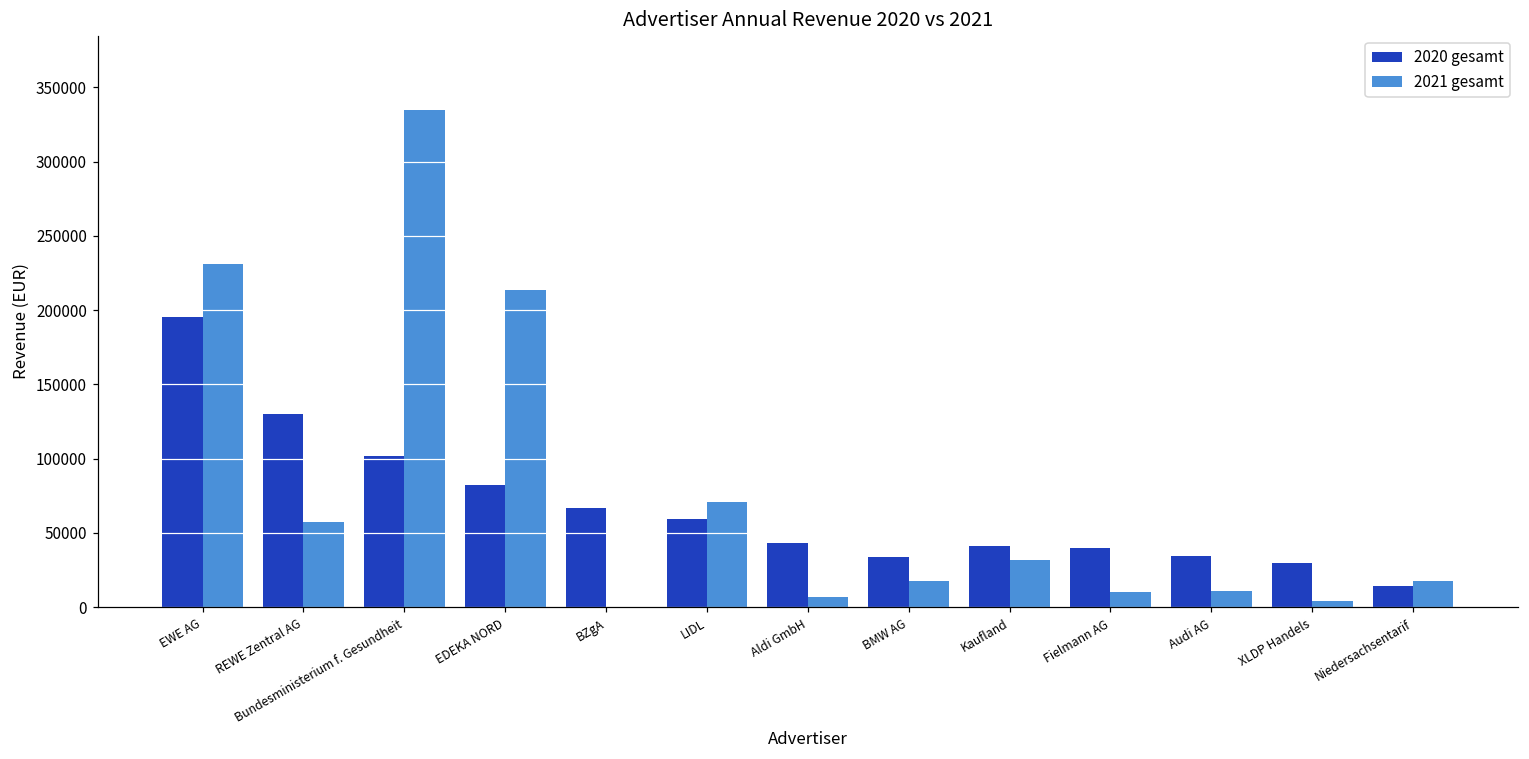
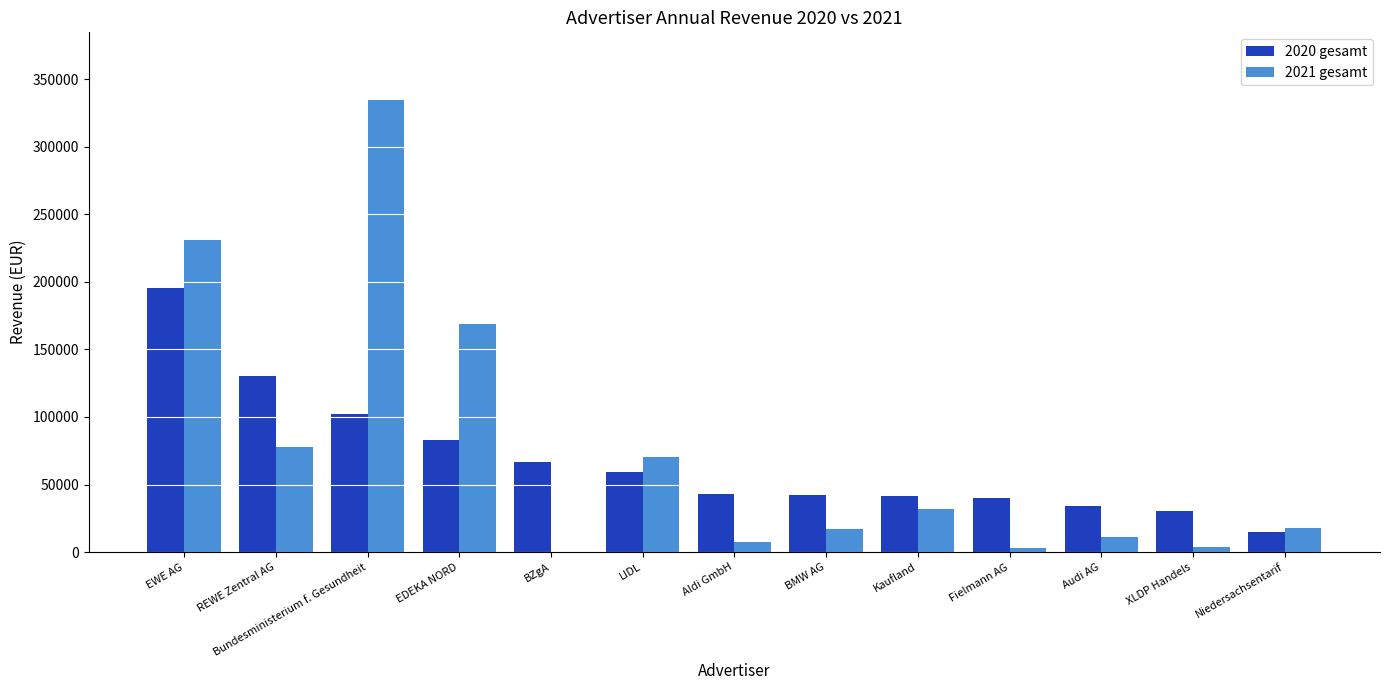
  {
    "2020 gesamt": {
      "EWE AG": 196000,
      "REWE Zentral AG": 130000,
      "Bundesministerium f. Gesundheit": 102000,
      "EDEKA NORD": 83000,
      "BZgA": 67000,
      "LIDL": 60000,
      "Aldi GmbH": 43000,
-     "BMW AG": 34000,
+     "BMW AG": 42000,
      "Kaufland": 42000,
      "Fielmann AG": 40000,
      "Audi AG": 34000,
      "XLDP Handels": 30000,
      "Niedersachsentarif": 15000
    },
    "2021 gesamt": {
      "EWE AG": 231000,
-     "REWE Zentral AG": 57000,
+     "REWE Zentral AG": 78000,
      "Bundesministerium f. Gesundheit": 335000,
-     "EDEKA NORD": 214000,
+     "EDEKA NORD": 169000,
      "BZgA": 0,
      "LIDL": 71000,
      "Aldi GmbH": 7000,
      "BMW AG": 17000,
      "Kaufland": 32000,
-     "Fielmann AG": 10000,
+     "Fielmann AG": 3000,
      "Audi AG": 11000,
      "XLDP Handels": 4000,
      "Niedersachsentarif": 18000
    }
  }
